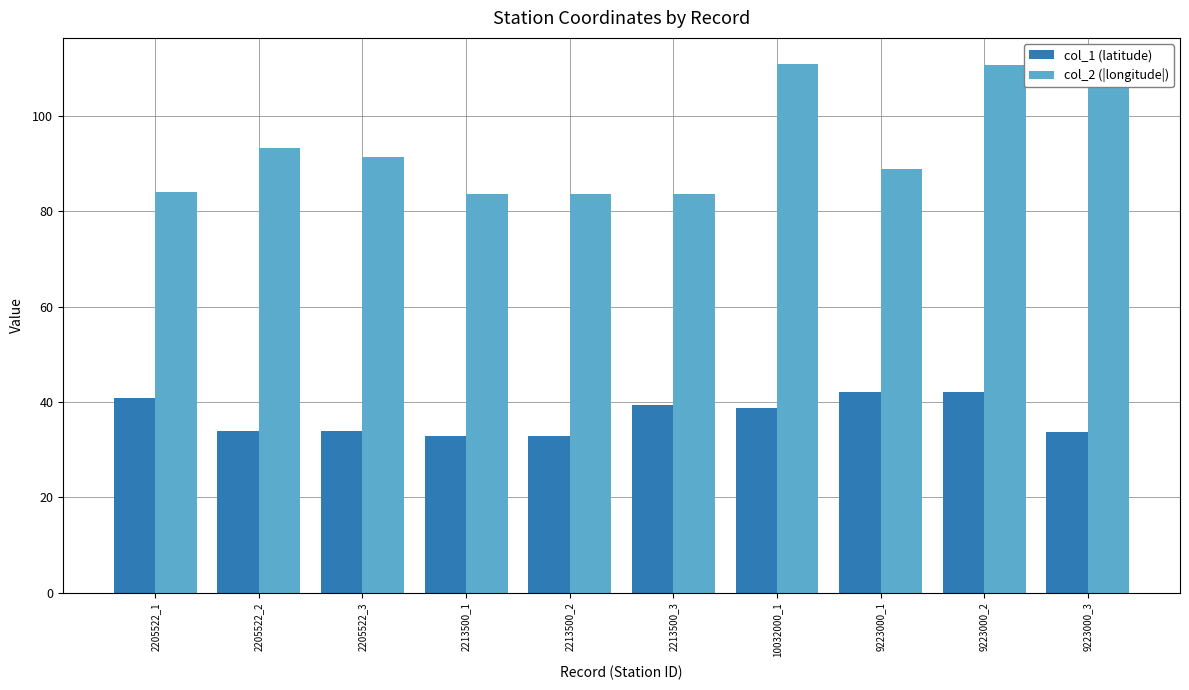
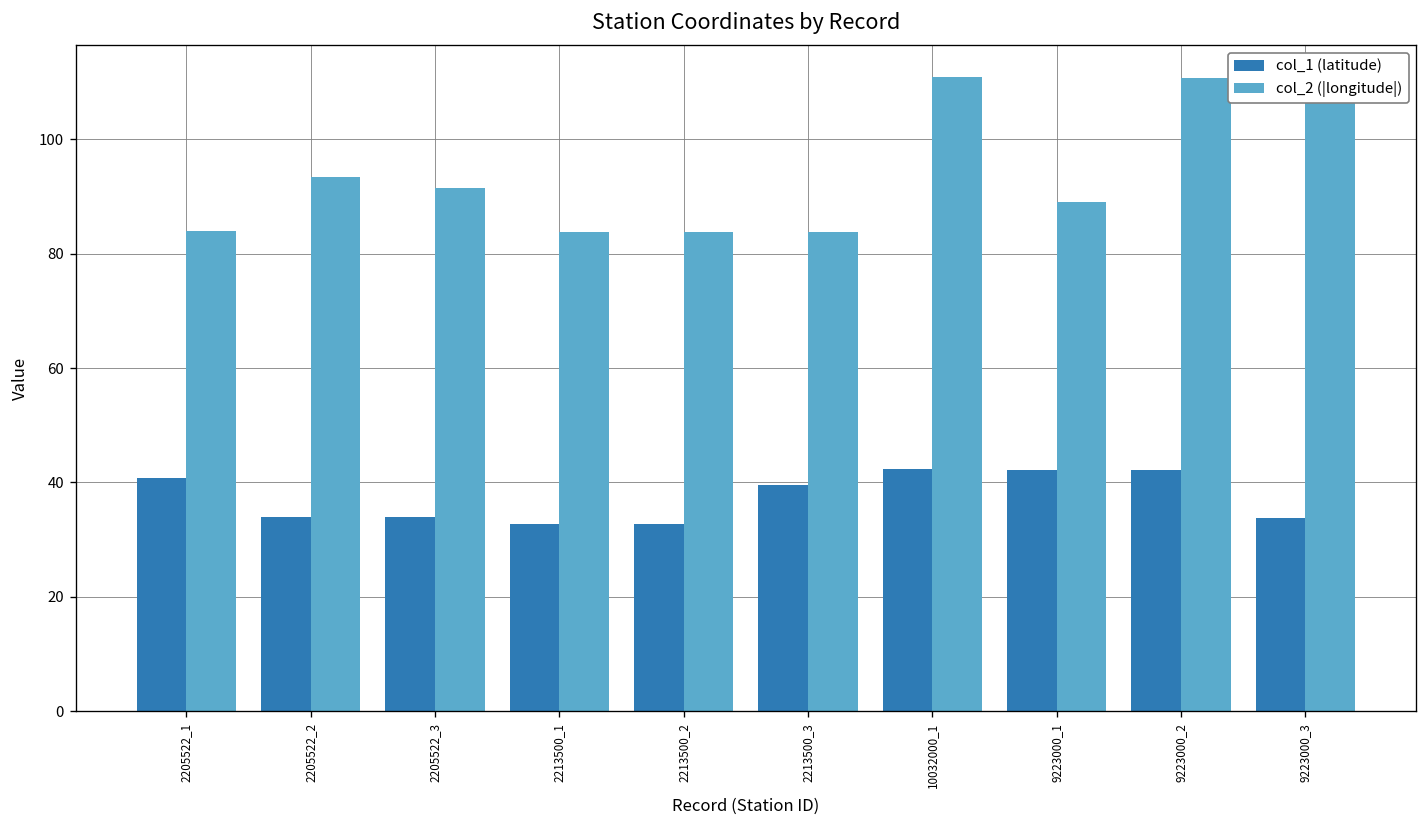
  {
    "col_1 (latitude)": {
      "2205522_1": 41,
      "2205522_2": 34,
      "2205522_3": 34,
      "2213500_1": 33,
      "2213500_2": 33,
      "2213500_3": 39,
-     "10032000_1": 39,
+     "10032000_1": 42,
      "9223000_1": 42,
      "9223000_2": 42,
      "9223000_3": 34
    },
    "col_2 (|longitude|)": {
      "2205522_1": 84,
      "2205522_2": 93,
      "2205522_3": 91,
      "2213500_1": 84,
      "2213500_2": 84,
      "2213500_3": 84,
      "10032000_1": 111,
      "9223000_1": 89,
      "9223000_2": 111
    }
  }
